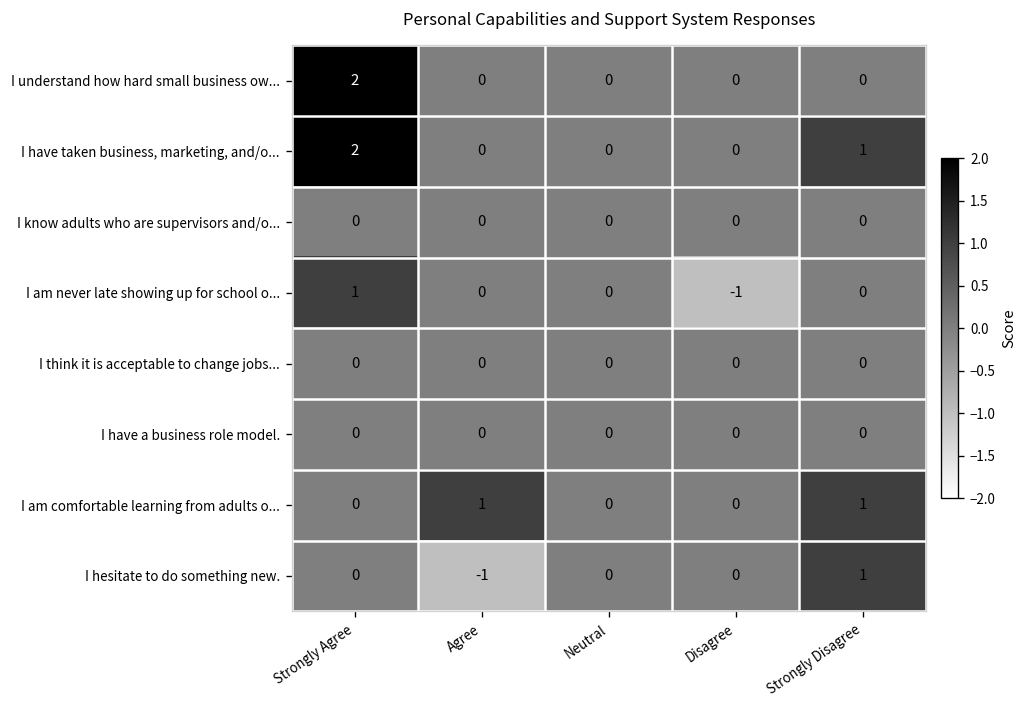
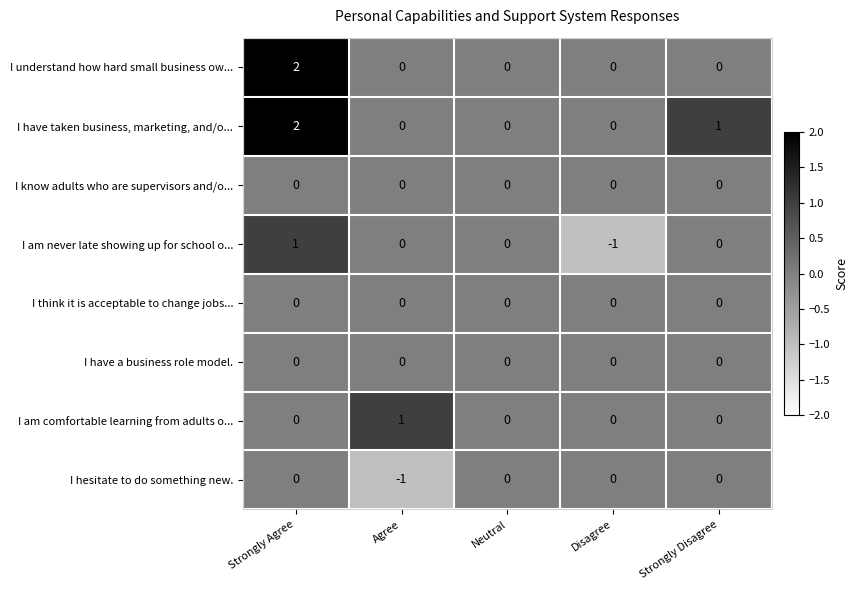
  {
    "I understand how hard small business ow...": {
      "Strongly Agree": 2,
      "Agree": 0,
      "Neutral": 0,
      "Disagree": 0,
      "Strongly Disagree": 0
    },
    "I have taken business, marketing, and/o...": {
      "Strongly Agree": 2,
      "Agree": 0,
      "Neutral": 0,
      "Disagree": 0,
      "Strongly Disagree": 1
    },
    "I know adults who are supervisors and/o...": {
      "Strongly Agree": 0,
      "Agree": 0,
      "Neutral": 0,
      "Disagree": 0,
      "Strongly Disagree": 0
    },
    "I am never late showing up for school o...": {
      "Strongly Agree": 1,
      "Agree": 0,
      "Neutral": 0,
      "Disagree": -1,
      "Strongly Disagree": 0
    },
    "I think it is acceptable to change jobs...": {
      "Strongly Agree": 0,
      "Agree": 0,
      "Neutral": 0,
      "Disagree": 0,
      "Strongly Disagree": 0
    },
    "I have a business role model.": {
      "Strongly Agree": 0,
      "Agree": 0,
      "Neutral": 0,
      "Disagree": 0,
      "Strongly Disagree": 0
    },
    "I am comfortable learning from adults o...": {
      "Strongly Agree": 0,
      "Agree": 1,
      "Neutral": 0,
      "Disagree": 0,
-     "Strongly Disagree": 1
+     "Strongly Disagree": 0
    },
    "I hesitate to do something new.": {
      "Strongly Agree": 0,
      "Agree": -1,
      "Neutral": 0,
      "Disagree": 0,
-     "Strongly Disagree": 1
+     "Strongly Disagree": 0
    }
  }
